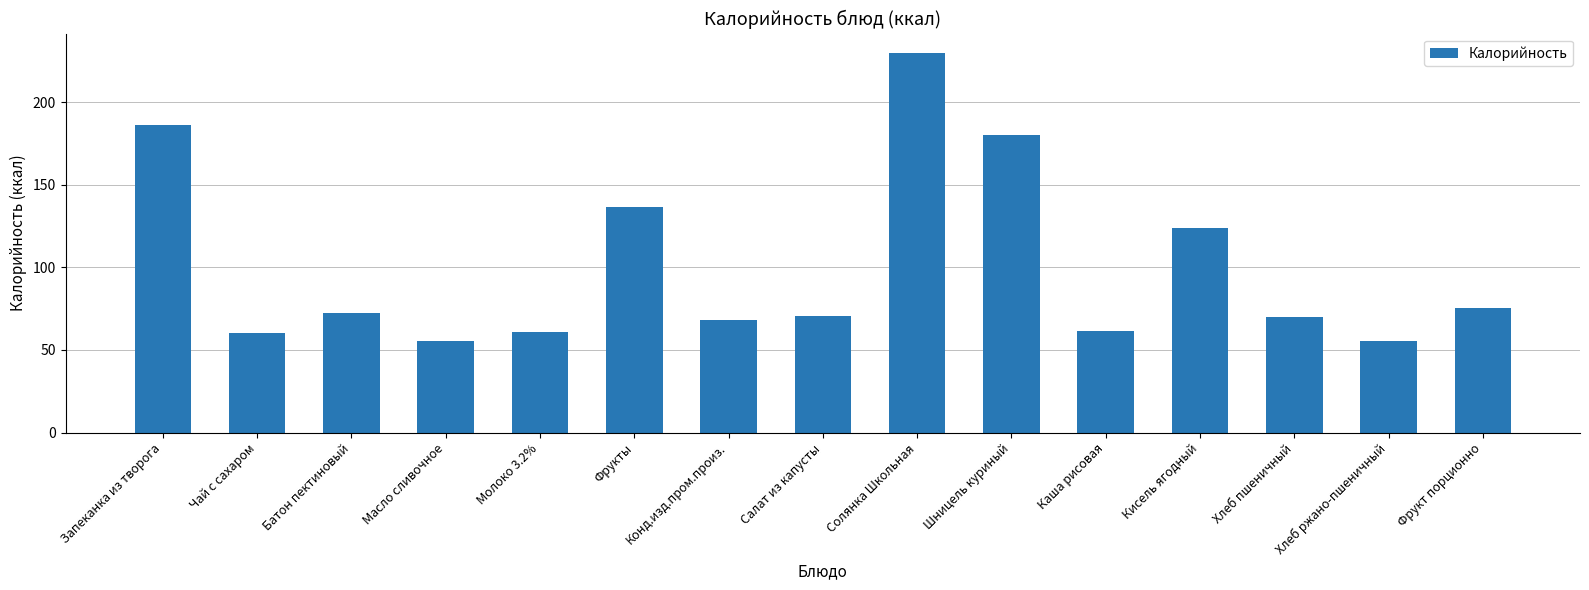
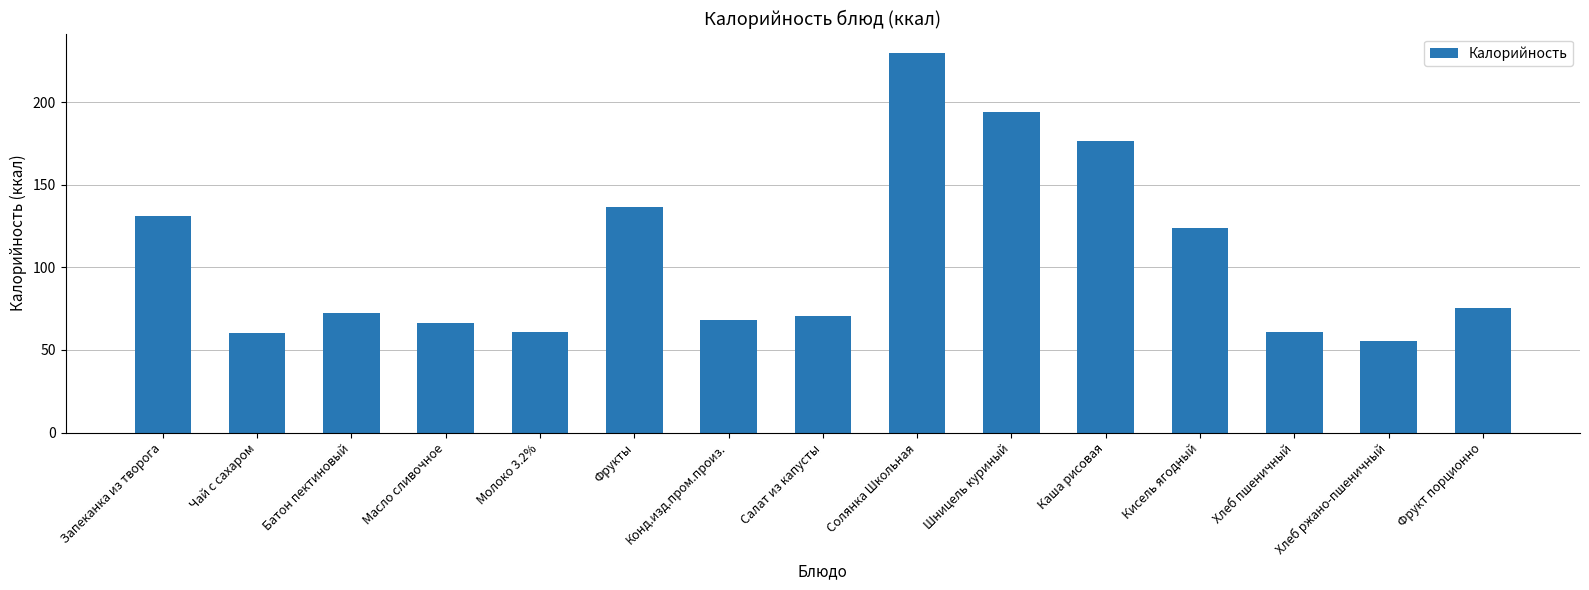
  {
-   "Запеканка из творога": 186,
+   "Запеканка из творога": 131,
    "Чай с сахаром": 61,
    "Батон пектиновый": 73,
-   "Масло сливочное": 56,
+   "Масло сливочное": 66,
    "Молоко 3.2%": 61,
    "Фрукты": 137,
    "Конд.изд.пром.произ.": 68,
    "Салат из капусты": 71,
    "Солянка Школьная": 230,
-   "Шницель куриный": 180,
-   "Каша рисовая": 61,
+   "Шницель куриный": 194,
+   "Каша рисовая": 176,
    "Кисель ягодный": 124,
-   "Хлеб пшеничный": 70,
+   "Хлеб пшеничный": 61,
    "Хлеб ржано-пшеничный": 56,
    "Фрукт порционно": 75
  }
